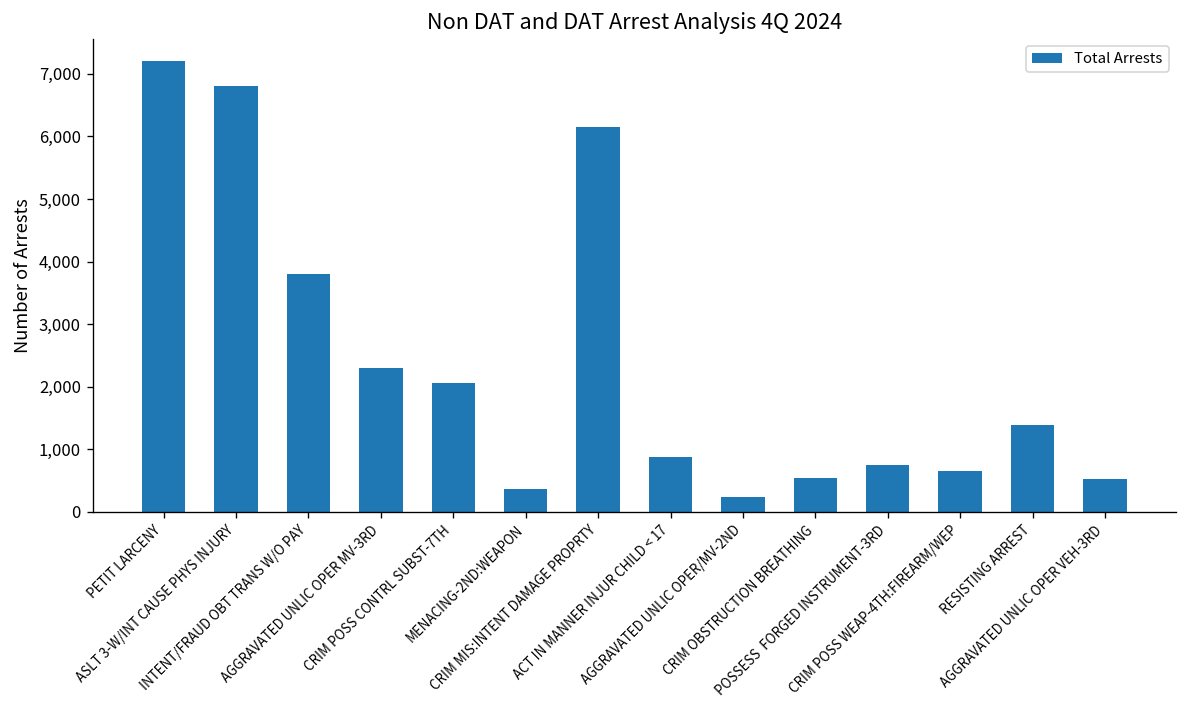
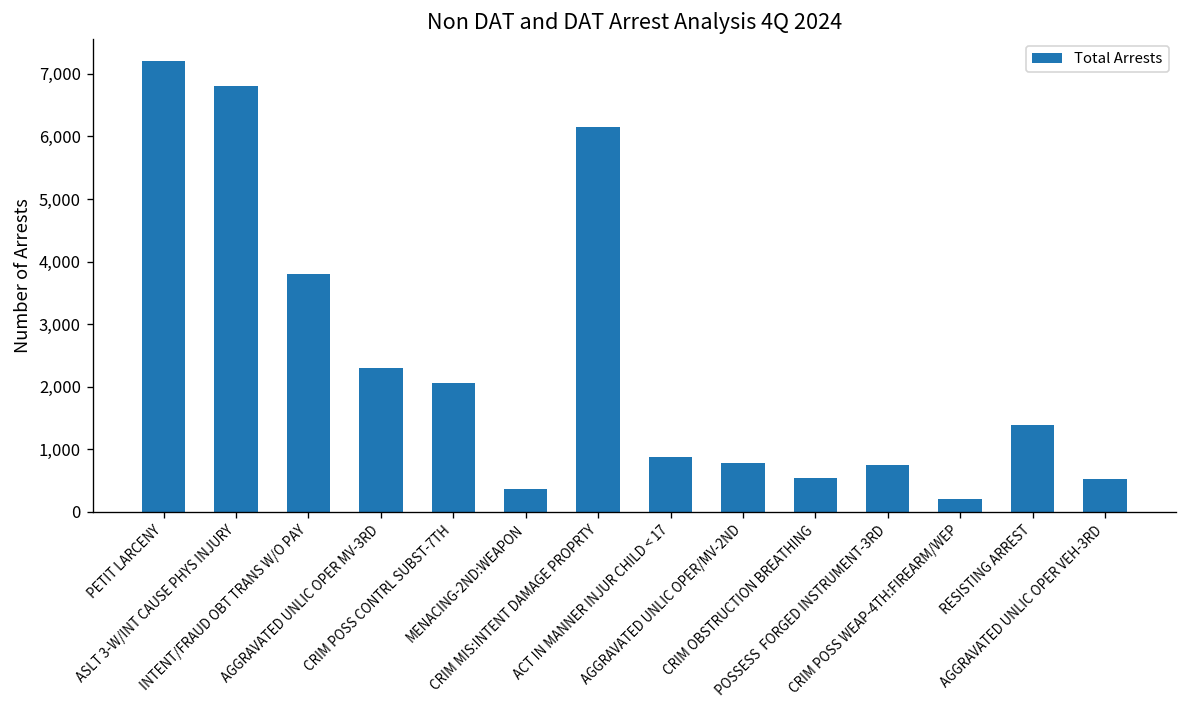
  {
    "PETIT LARCENY": "7,200",
    "ASLT 3-W/INT CAUSE PHYS INJURY": "6,800",
    "INTENT/FRAUD OBT TRANS W/O PAY": "3,800",
    "AGGRAVATED UNLIC OPER MV-3RD": "2,300",
    "CRIM POSS CONTRL SUBST-7TH": "2,100",
    "MENACING-2ND:WEAPON": "400",
    "CRIM MIS:INTENT DAMAGE PROPRTY": "6,200",
    "ACT IN MANNER INJUR CHILD < 17": "900",
-   "AGGRAVATED UNLIC OPER/MV-2ND": "200",
+   "AGGRAVATED UNLIC OPER/MV-2ND": "800",
    "CRIM OBSTRUCTION BREATHING": "500",
    "POSSESS FORGED INSTRUMENT-3RD": "700",
-   "CRIM POSS WEAP-4TH:FIREARM/WEP": "700",
+   "CRIM POSS WEAP-4TH:FIREARM/WEP": "200",
    "RESISTING ARREST": "1,400",
    "AGGRAVATED UNLIC OPER VEH-3RD": "500"
  }
